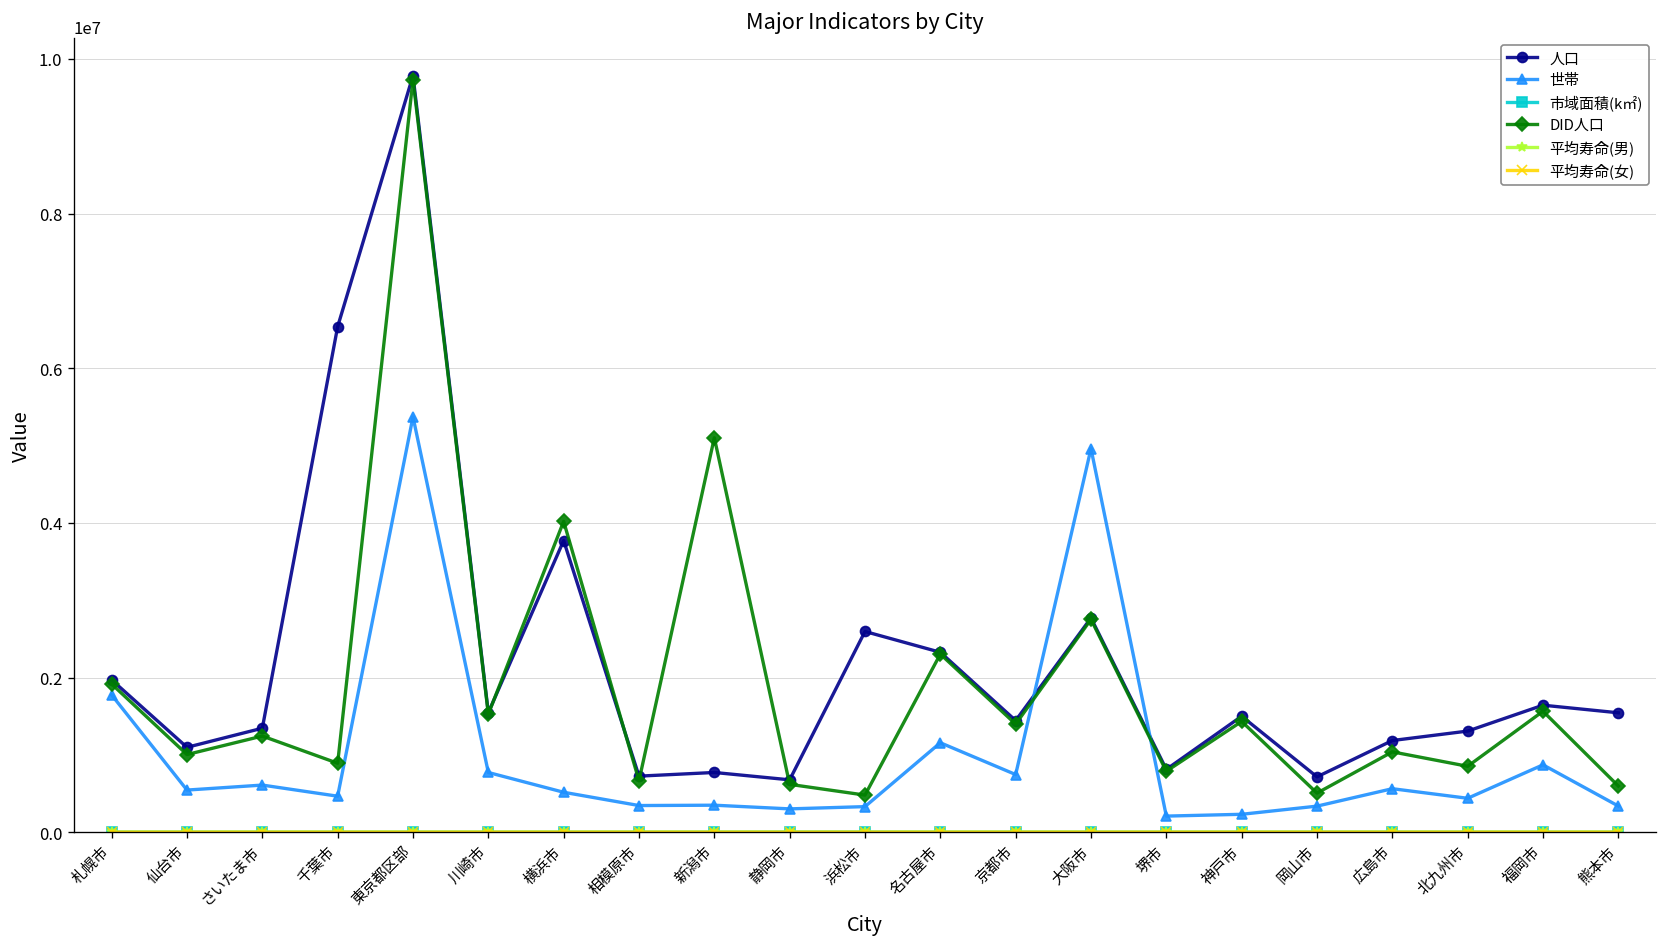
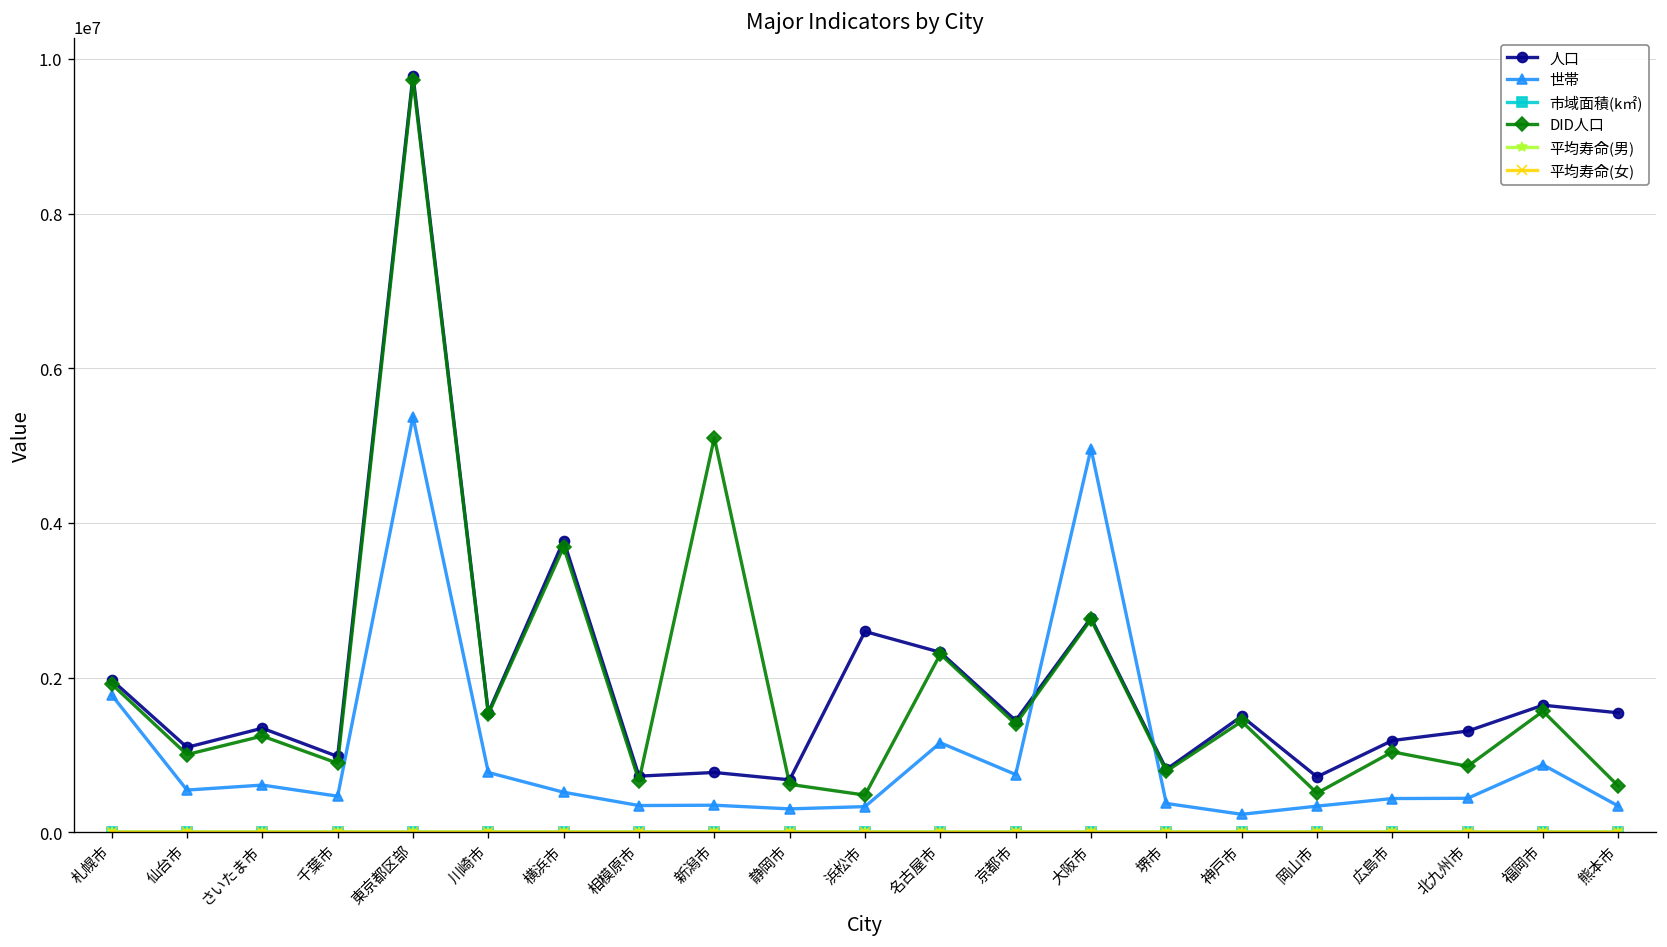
  {
    "人口": {
      "札幌市": 2000000,
      "仙台市": 1100000,
      "さいたま市": 1300000,
-     "千葉市": 6500000,
+     "千葉市": 1000000,
      "東京都区部": 9800000,
      "横浜市": 3800000,
      "相模原市": 700000,
      "新潟市": 800000,
      "静岡市": 700000,
      "浜松市": 2600000,
      "京都市": 1400000,
      "神戸市": 1500000,
      "岡山市": 700000,
      "広島市": 1200000,
      "北九州市": 1300000,
      "福岡市": 1600000,
      "熊本市": 1500000
    },
    "世帯": {
      "札幌市": 1800000,
      "仙台市": 500000,
      "さいたま市": 600000,
      "千葉市": 500000,
      "東京都区部": 5400000,
      "川崎市": 800000,
      "横浜市": 500000,
      "相模原市": 300000,
      "新潟市": 300000,
      "静岡市": 300000,
      "浜松市": 300000,
      "名古屋市": 1200000,
      "京都市": 700000,
      "大阪市": 5000000,
-     "堺市": 200000,
+     "堺市": 400000,
      "神戸市": 200000,
      "岡山市": 300000,
-     "広島市": 600000,
+     "広島市": 400000,
      "北九州市": 400000,
      "福岡市": 900000,
      "熊本市": 300000
    },
    "平均寿命(女)": {
      "札幌市": 0,
      "仙台市": 0,
      "さいたま市": 0,
      "千葉市": 0,
      "東京都区部": 0,
      "川崎市": 0,
      "横浜市": 0,
      "相模原市": 0,
      "新潟市": 0,
      "静岡市": 0,
      "浜松市": 0,
      "名古屋市": 0,
      "京都市": 0,
      "大阪市": 0,
      "堺市": 0,
      "神戸市": 0,
      "岡山市": 0,
      "広島市": 0,
      "北九州市": 0,
      "福岡市": 0,
      "熊本市": 0
    },
    "DID人口": {
      "札幌市": 1900000,
      "仙台市": 1000000,
      "さいたま市": 1200000,
      "千葉市": 900000,
      "東京都区部": 9700000,
-     "横浜市": 4000000,
+     "横浜市": 3700000,
      "相模原市": 700000,
      "新潟市": 5100000,
      "静岡市": 600000,
      "浜松市": 500000,
      "京都市": 1400000,
      "神戸市": 1400000,
      "岡山市": 500000,
      "広島市": 1000000,
      "北九州市": 900000,
      "福岡市": 1600000,
      "熊本市": 600000
    }
  }
